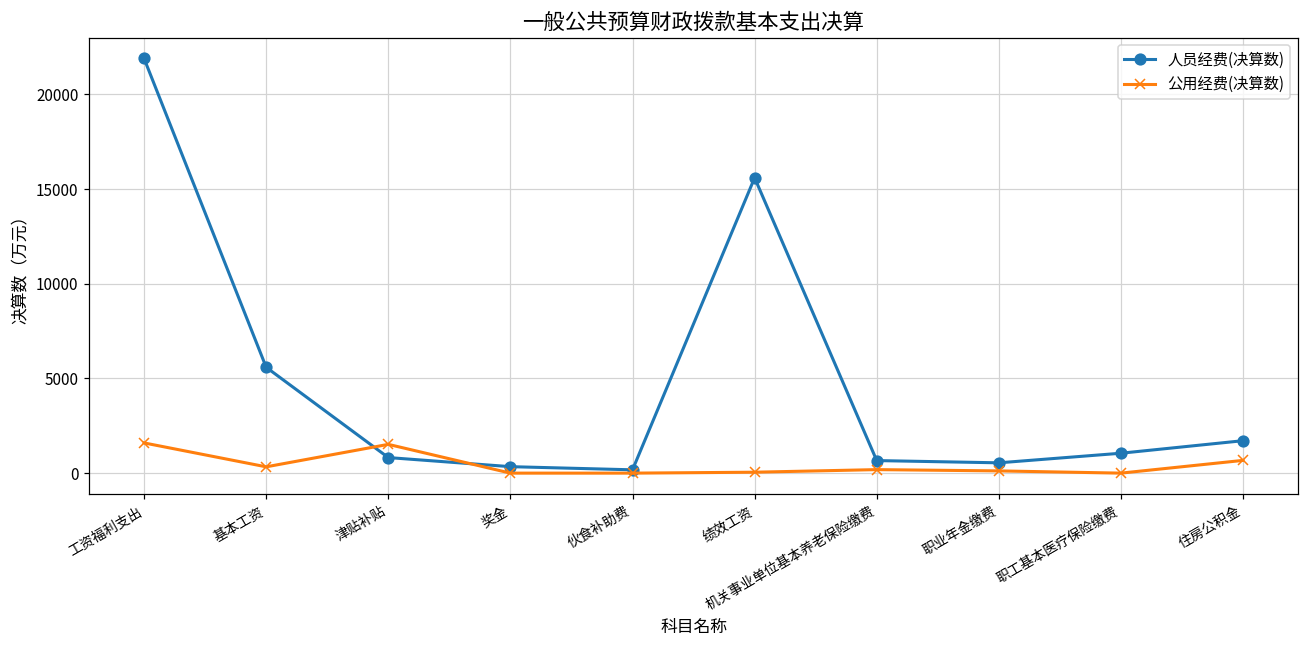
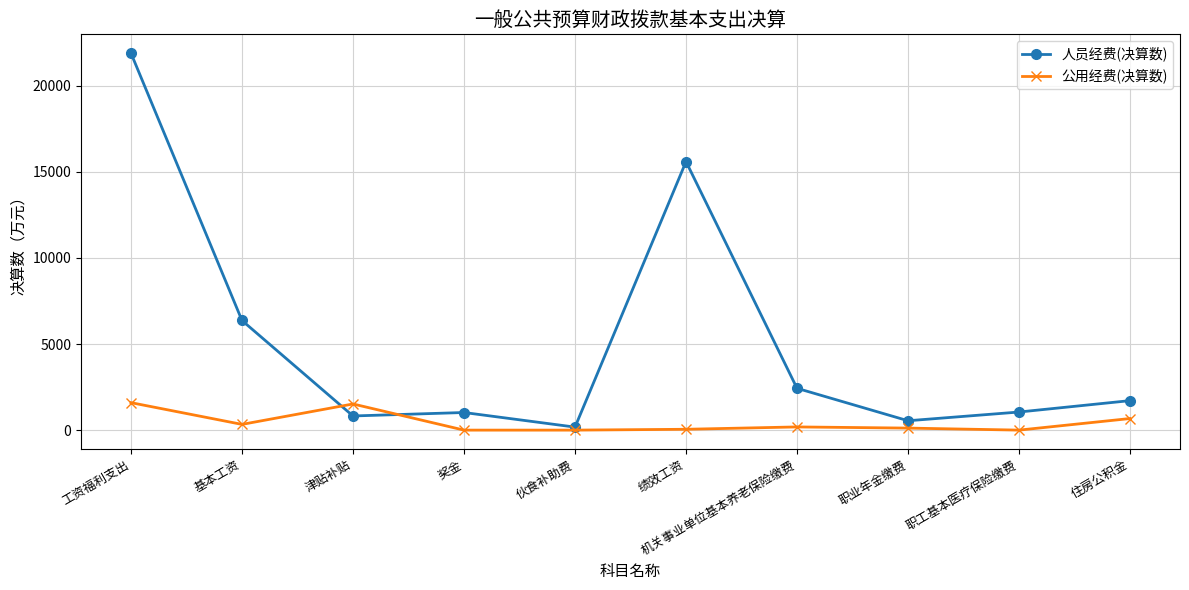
  {
    "人员经费(决算数)": {
      "工资福利支出": 21900,
-     "基本工资": 5600,
+     "基本工资": 6400,
      "津贴补贴": 800,
-     "奖金": 300,
+     "奖金": 1000,
      "伙食补助费": 200,
      "绩效工资": 15600,
-     "机关事业单位基本养老保险缴费": 700,
+     "机关事业单位基本养老保险缴费": 2400,
      "职业年金缴费": 500,
      "职工基本医疗保险缴费": 1100,
      "住房公积金": 1700
    },
    "公用经费(决算数)": {
      "工资福利支出": 1600,
      "基本工资": 300,
      "津贴补贴": 1500,
      "奖金": 0,
      "伙食补助费": 0,
      "绩效工资": 0,
      "机关事业单位基本养老保险缴费": 200,
      "职业年金缴费": 100,
      "职工基本医疗保险缴费": 0,
      "住房公积金": 700
    }
  }
